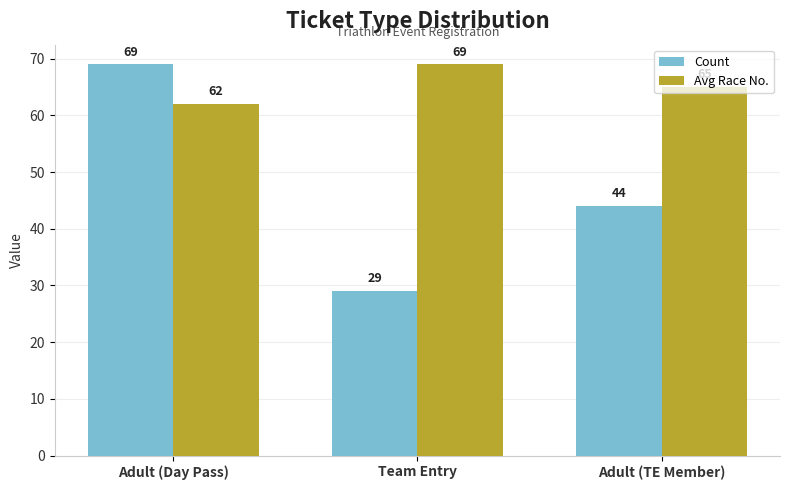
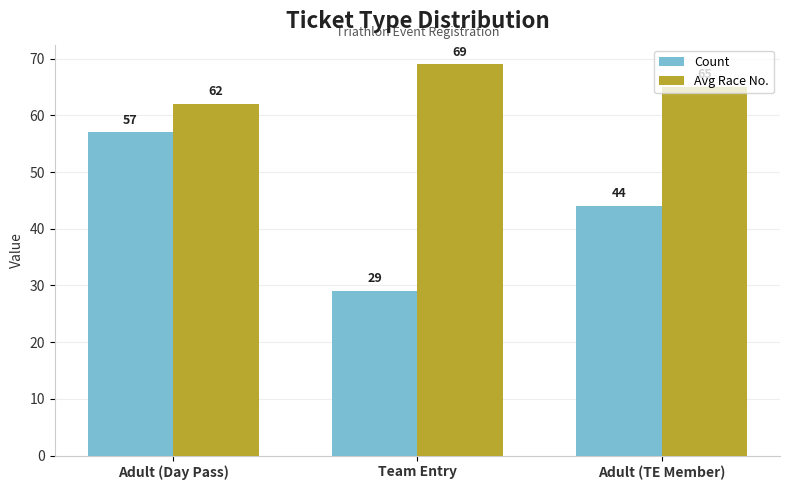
  {
    "Count": {
-     "Adult (Day Pass)": 69,
+     "Adult (Day Pass)": 57,
      "Team Entry": 29,
      "Adult (TE Member)": 44
    },
    "Avg Race No.": {
      "Adult (Day Pass)": 62,
      "Team Entry": 69
    }
  }
